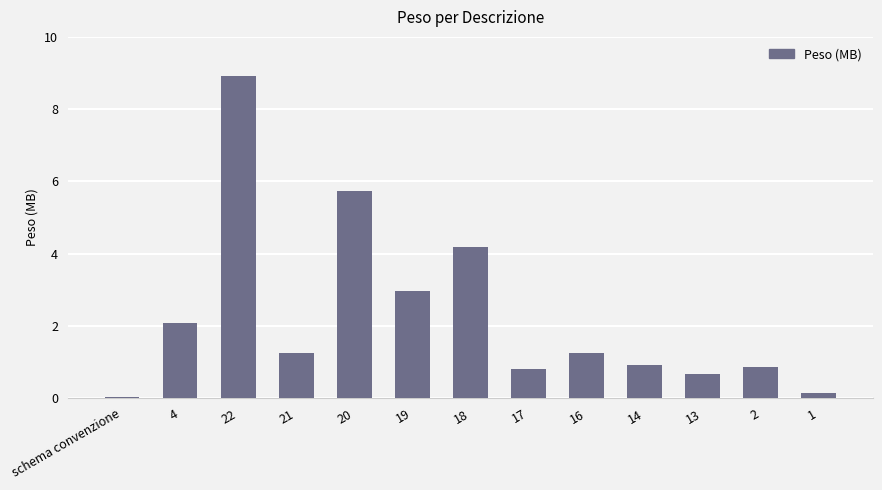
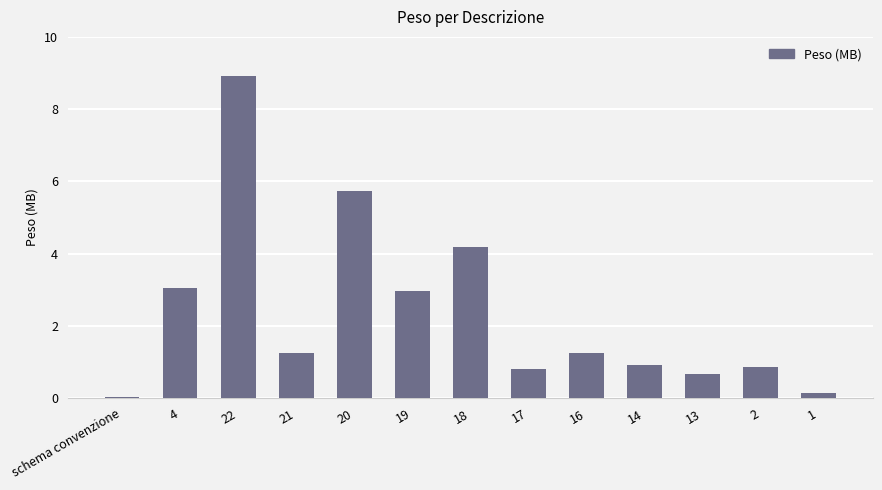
  {
-   "4": 2.1,
+   "4": 3.1,
    "22": 8.9,
    "21": 1.3,
    "20": 5.7,
    "19": 3.0,
    "18": 4.2,
    "17": 0.8,
    "16": 1.3,
    "14": 0.9,
    "13": 0.7,
    "2": 0.9,
    "1": 0.1
  }
